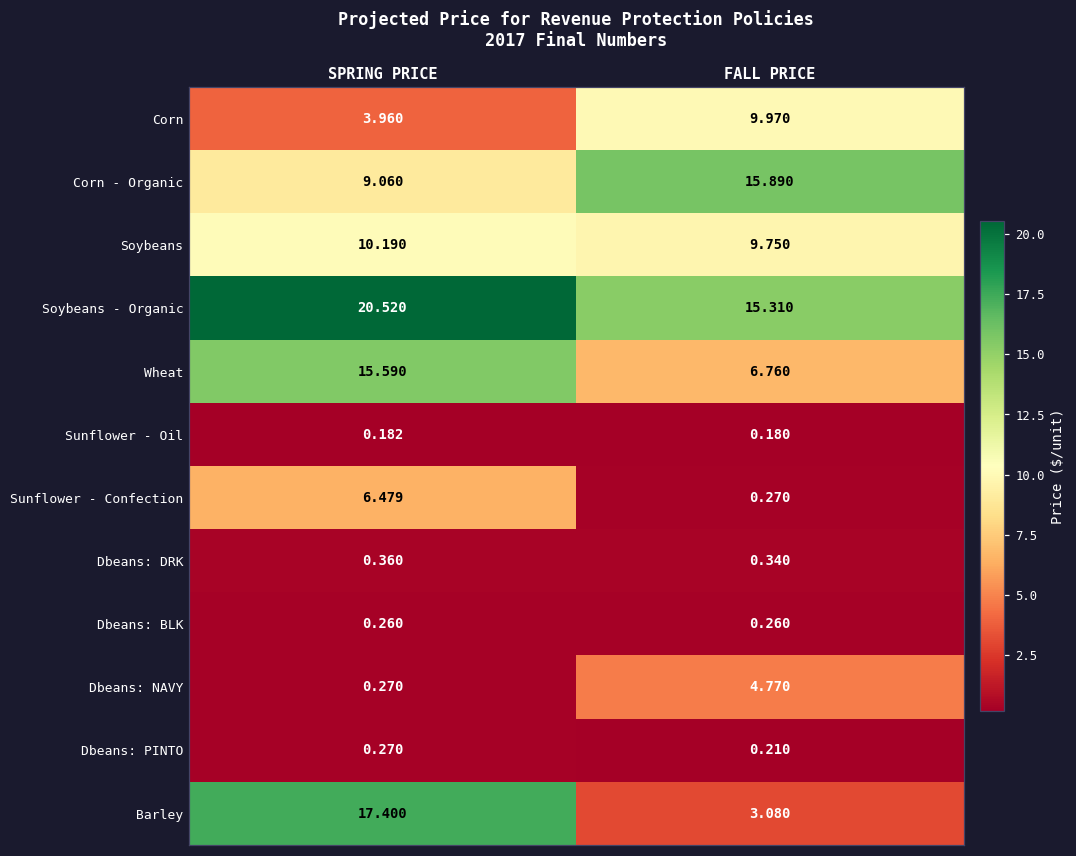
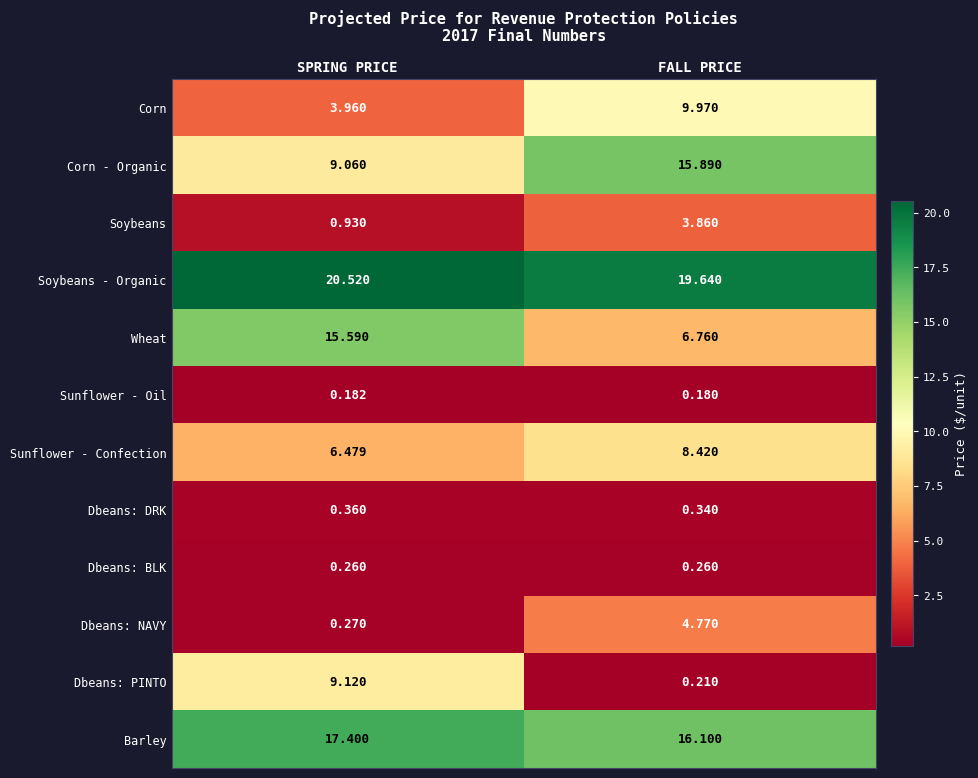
  {
    "Corn": {
      "SPRING PRICE": 3.960,
      "FALL PRICE": 9.970
    },
    "Corn - Organic": {
      "SPRING PRICE": 9.060,
      "FALL PRICE": 15.890
    },
    "Soybeans": {
-     "SPRING PRICE": 10.190,
-     "FALL PRICE": 9.750
+     "SPRING PRICE": 0.930,
+     "FALL PRICE": 3.860
    },
    "Soybeans - Organic": {
      "SPRING PRICE": 20.520,
-     "FALL PRICE": 15.310
+     "FALL PRICE": 19.640
    },
    "Wheat": {
      "SPRING PRICE": 15.590,
      "FALL PRICE": 6.760
    },
    "Sunflower - Oil": {
      "SPRING PRICE": 0.182,
      "FALL PRICE": 0.180
    },
    "Sunflower - Confection": {
      "SPRING PRICE": 6.479,
-     "FALL PRICE": 0.270
+     "FALL PRICE": 8.420
    },
    "Dbeans: DRK": {
      "SPRING PRICE": 0.360,
      "FALL PRICE": 0.340
    },
    "Dbeans: BLK": {
      "SPRING PRICE": 0.260,
      "FALL PRICE": 0.260
    },
    "Dbeans: NAVY": {
      "SPRING PRICE": 0.270,
      "FALL PRICE": 4.770
    },
    "Dbeans: PINTO": {
-     "SPRING PRICE": 0.270,
+     "SPRING PRICE": 9.120,
      "FALL PRICE": 0.210
    },
    "Barley": {
      "SPRING PRICE": 17.400,
-     "FALL PRICE": 3.080
+     "FALL PRICE": 16.100
    }
  }
